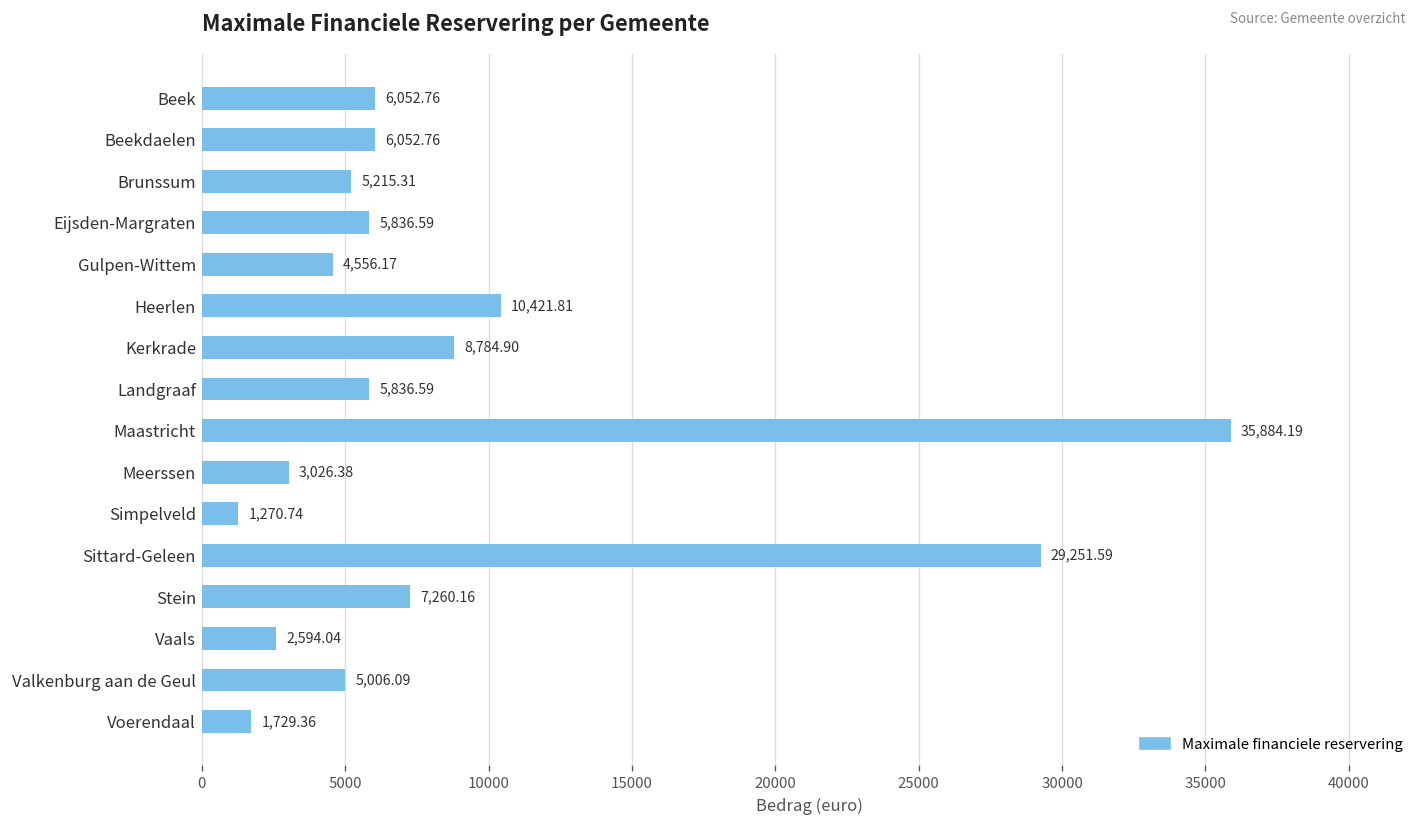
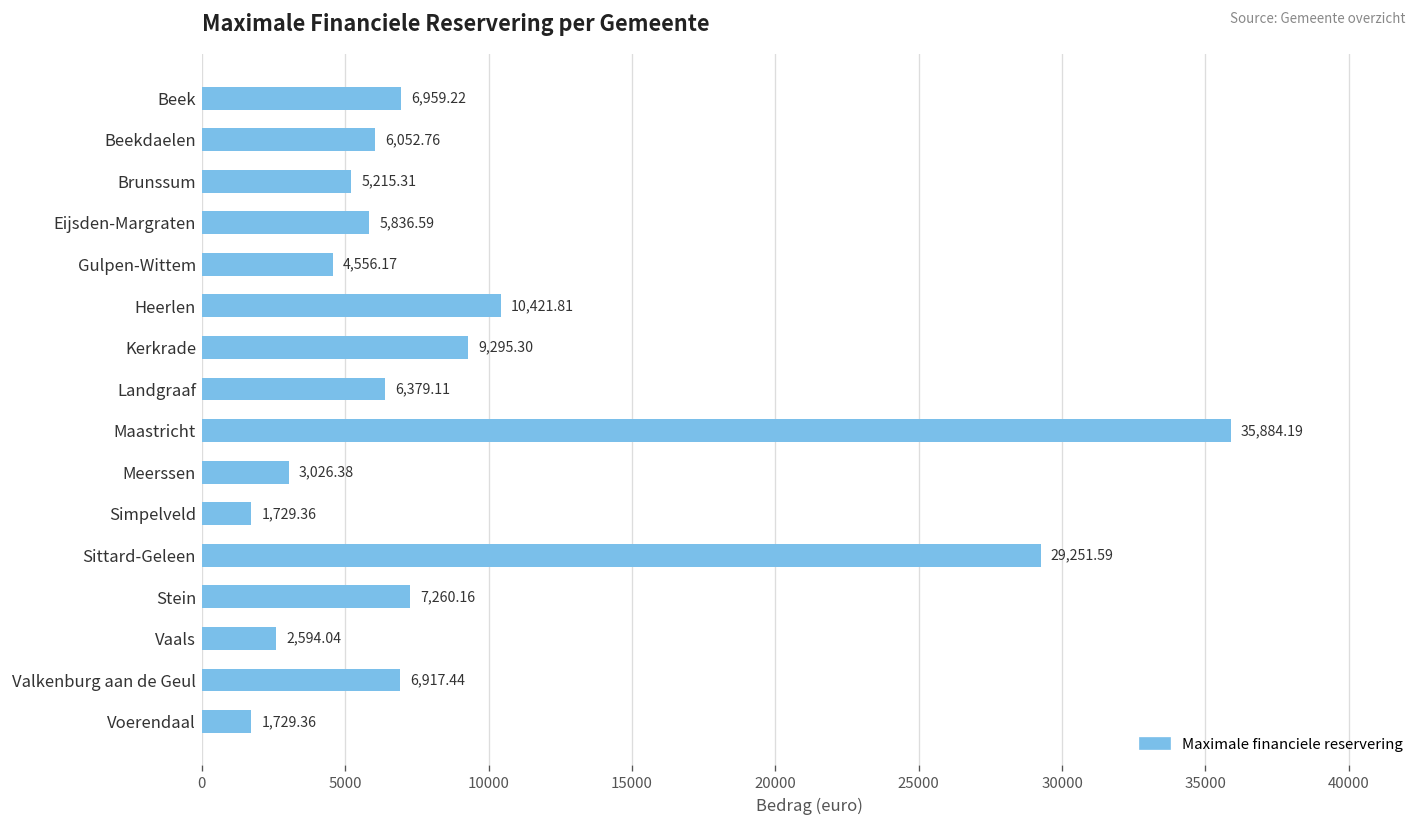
  {
-   "Beek": "6,052.76",
+   "Beek": "6,959.22",
    "Beekdaelen": "6,052.76",
    "Brunssum": "5,215.31",
    "Eijsden-Margraten": "5,836.59",
    "Gulpen-Wittem": "4,556.17",
    "Heerlen": "10,421.81",
-   "Kerkrade": "8,784.90",
-   "Landgraaf": "5,836.59",
+   "Kerkrade": "9,295.30",
+   "Landgraaf": "6,379.11",
    "Maastricht": "35,884.19",
    "Meerssen": "3,026.38",
-   "Simpelveld": "1,270.74",
+   "Simpelveld": "1,729.36",
    "Sittard-Geleen": "29,251.59",
    "Stein": "7,260.16",
    "Vaals": "2,594.04",
-   "Valkenburg aan de Geul": "5,006.09",
+   "Valkenburg aan de Geul": "6,917.44",
    "Voerendaal": "1,729.36"
  }
